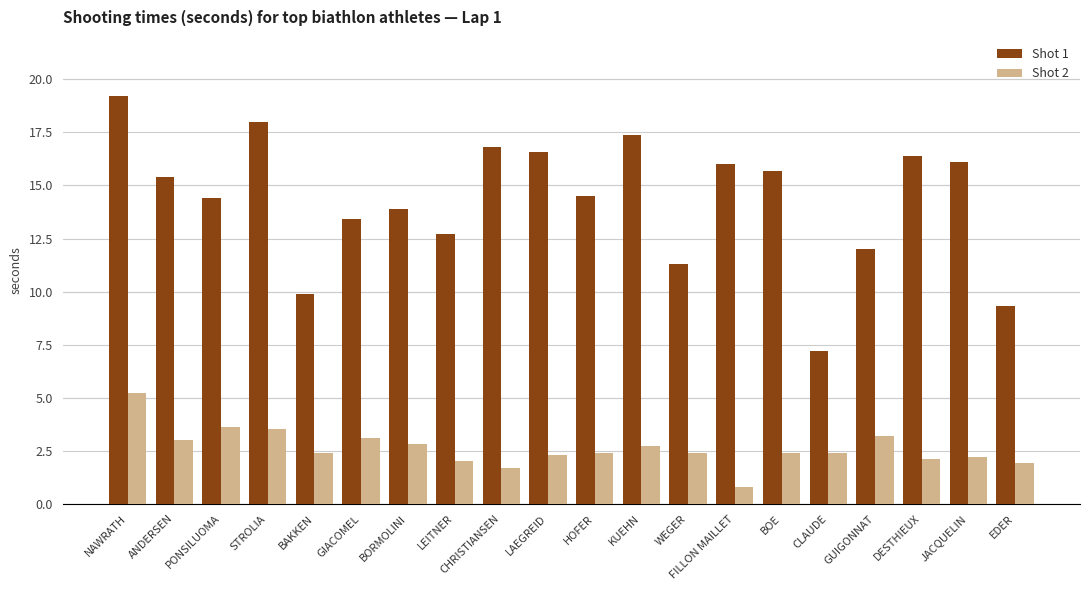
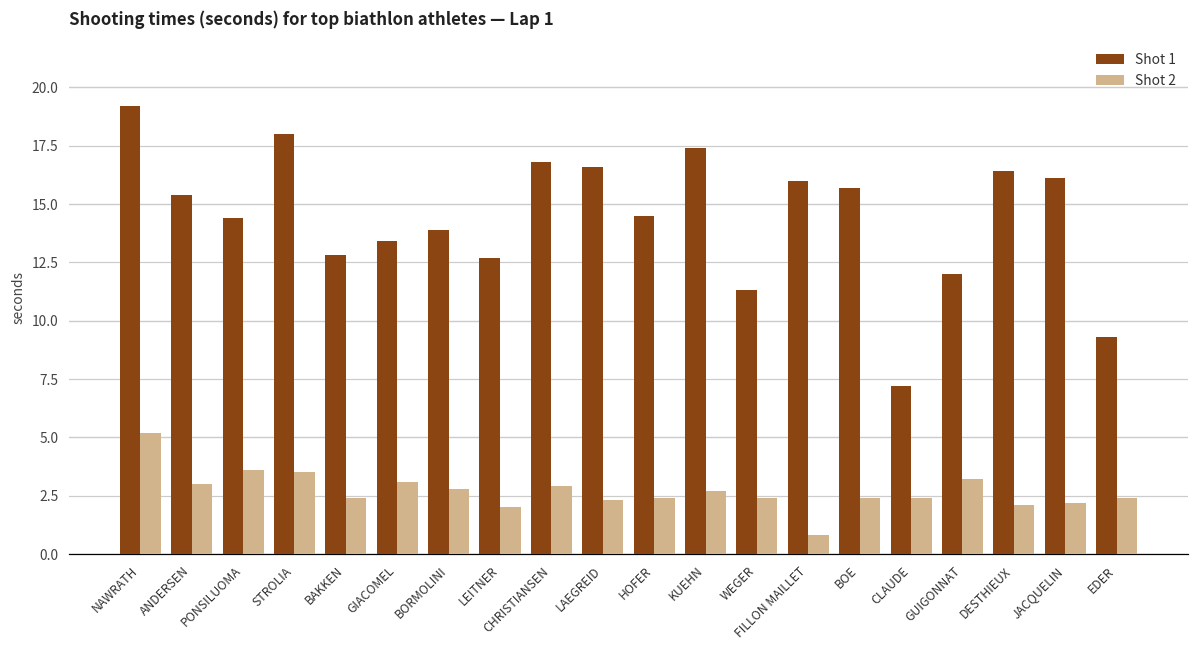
  {
    "Shot 1": {
      "NAWRATH": 19.2,
      "ANDERSEN": 15.4,
      "PONSILUOMA": 14.4,
      "STROLIA": 18.0,
-     "BAKKEN": 9.9,
+     "BAKKEN": 12.8,
      "GIACOMEL": 13.4,
      "BORMOLINI": 13.9,
      "LEITNER": 12.7,
      "CHRISTIANSEN": 16.8,
      "LAEGREID": 16.6,
      "HOFER": 14.5,
      "KUEHN": 17.4,
      "WEGER": 11.3,
      "FILLON MAILLET": 16.0,
      "BOE": 15.7,
      "CLAUDE": 7.2,
      "GUIGONNAT": 12.0,
      "DESTHIEUX": 16.4,
      "JACQUELIN": 16.1,
      "EDER": 9.3
    },
    "Shot 2": {
      "NAWRATH": 5.2,
      "ANDERSEN": 3.0,
      "PONSILUOMA": 3.6,
      "STROLIA": 3.5,
      "BAKKEN": 2.4,
      "GIACOMEL": 3.1,
      "BORMOLINI": 2.8,
      "LEITNER": 2.0,
-     "CHRISTIANSEN": 1.7,
+     "CHRISTIANSEN": 2.9,
      "LAEGREID": 2.3,
      "HOFER": 2.4,
      "KUEHN": 2.7,
      "WEGER": 2.4,
      "FILLON MAILLET": 0.8,
      "BOE": 2.4,
      "CLAUDE": 2.4,
      "GUIGONNAT": 3.2,
      "DESTHIEUX": 2.1,
      "JACQUELIN": 2.2,
-     "EDER": 1.9
+     "EDER": 2.4
    }
  }
